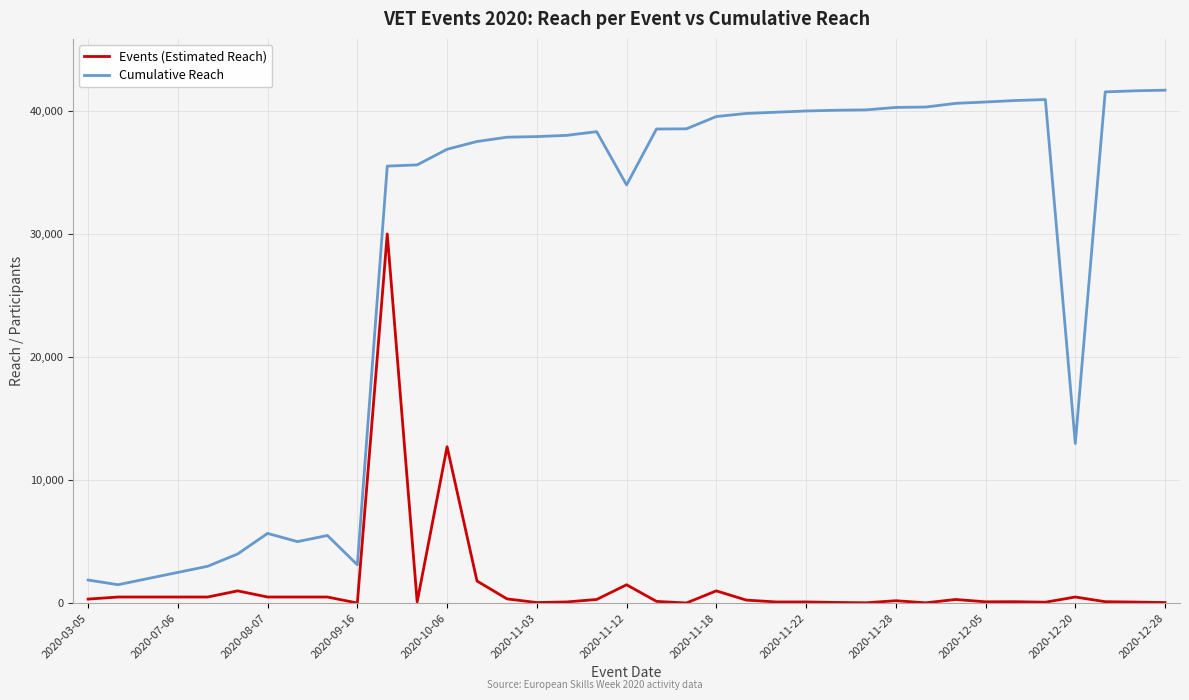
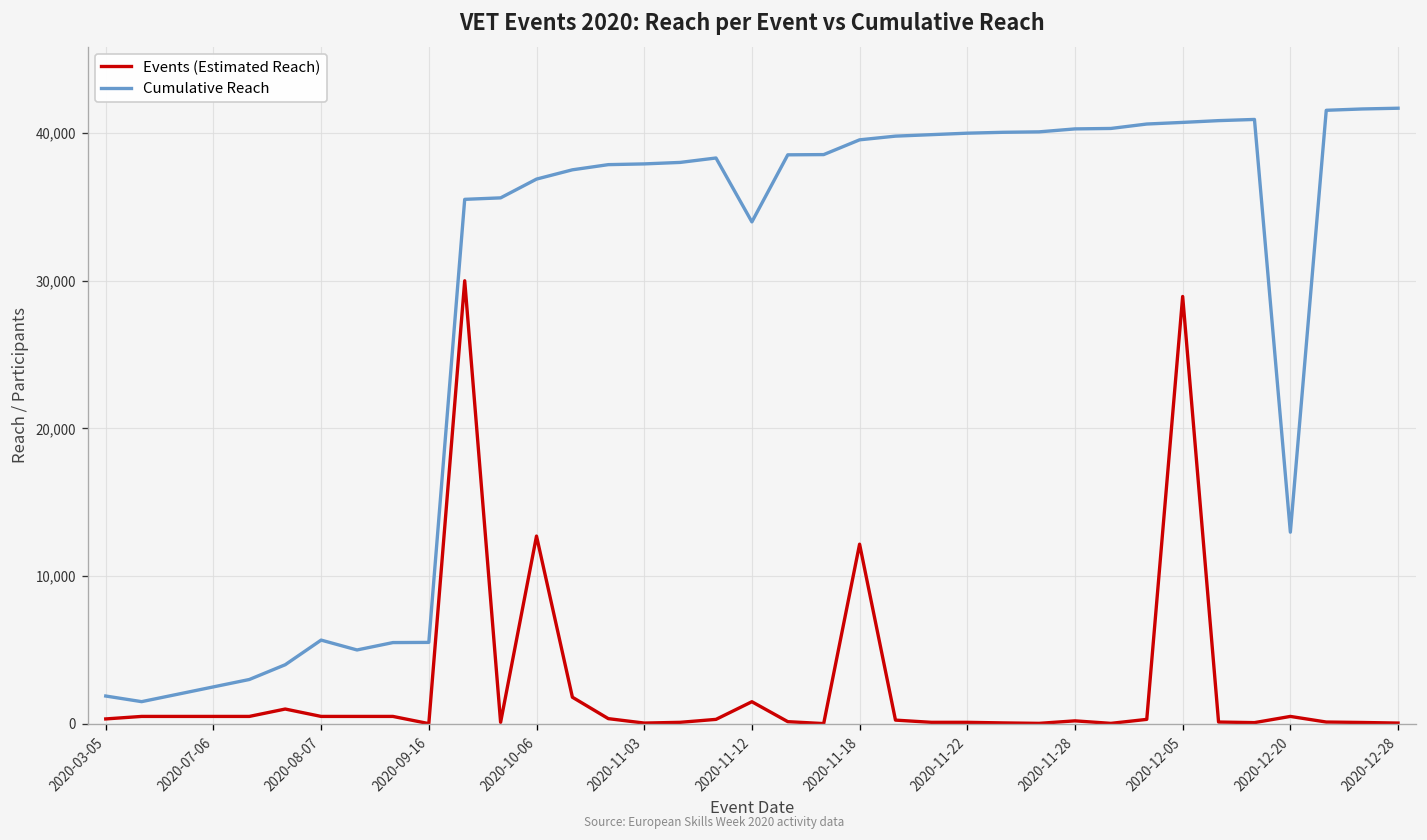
  {
    "Events (Estimated Reach)": {
      "2020-03-05": "300",
      "2020-07-06": "500",
      "2020-08-07": "500",
      "2020-09-16": "0",
      "2020-10-06": "12,700",
      "2020-11-03": "100",
      "2020-11-12": "1,500",
-     "2020-11-18": "1,000",
+     "2020-11-18": "12,200",
      "2020-11-22": "100",
      "2020-11-28": "200",
-     "2020-12-05": "100",
+     "2020-12-05": "28,900",
      "2020-12-20": "500",
      "2020-12-28": "100"
    },
    "Cumulative Reach": {
      "2020-03-05": "1,900",
      "2020-07-06": "2,500",
      "2020-08-07": "5,700",
-     "2020-09-16": "3,100",
+     "2020-09-16": "5,500",
      "2020-10-06": "36,900",
      "2020-11-03": "37,900",
      "2020-11-12": "34,000",
      "2020-11-18": "39,500",
      "2020-11-22": "40,000",
      "2020-11-28": "40,300",
      "2020-12-05": "40,700",
      "2020-12-20": "13,000",
      "2020-12-28": "41,700"
    }
  }
